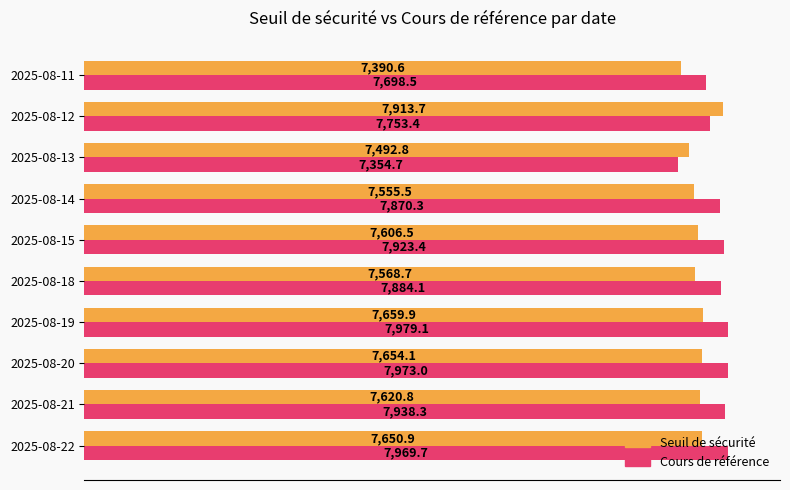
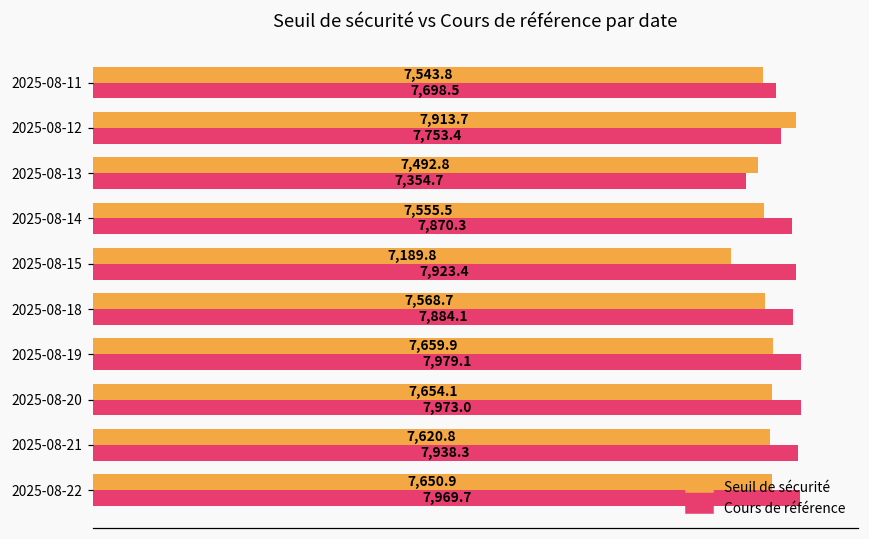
  {
    "Seuil de sécurité": {
-     "2025-08-11": "7,390.6",
+     "2025-08-11": "7,543.8",
      "2025-08-12": "7,913.7",
      "2025-08-13": "7,492.8",
      "2025-08-14": "7,555.5",
-     "2025-08-15": "7,606.5",
+     "2025-08-15": "7,189.8",
      "2025-08-18": "7,568.7",
      "2025-08-19": "7,659.9",
      "2025-08-20": "7,654.1",
      "2025-08-21": "7,620.8",
      "2025-08-22": "7,650.9"
    },
    "Cours de référence": {
      "2025-08-11": "7,698.5",
      "2025-08-12": "7,753.4",
      "2025-08-13": "7,354.7",
      "2025-08-14": "7,870.3",
      "2025-08-15": "7,923.4",
      "2025-08-18": "7,884.1",
      "2025-08-19": "7,979.1",
      "2025-08-20": "7,973.0",
      "2025-08-21": "7,938.3",
      "2025-08-22": "7,969.7"
    }
  }
